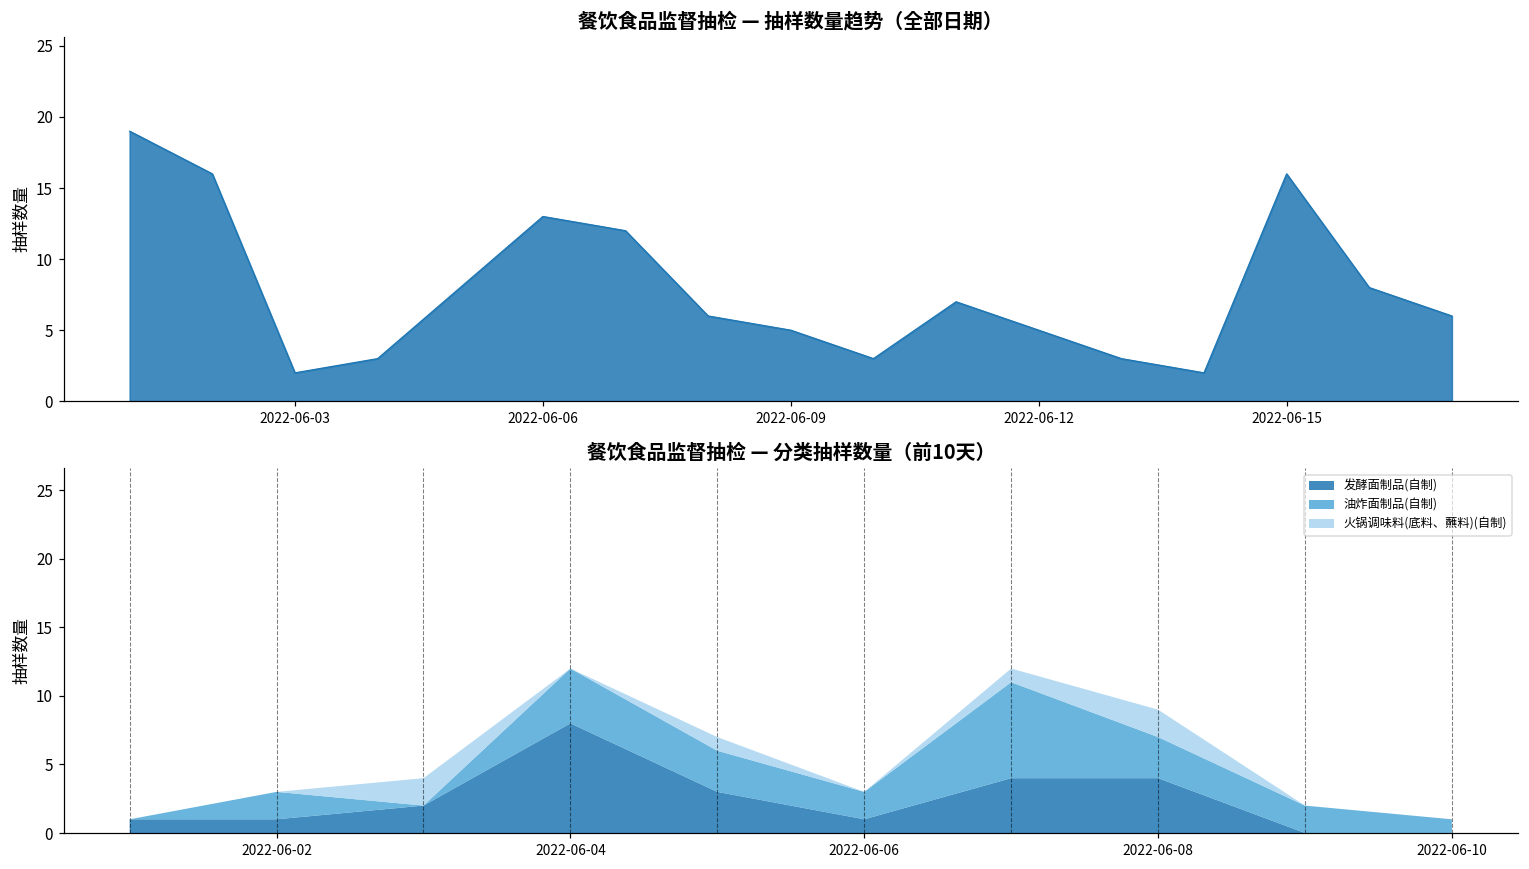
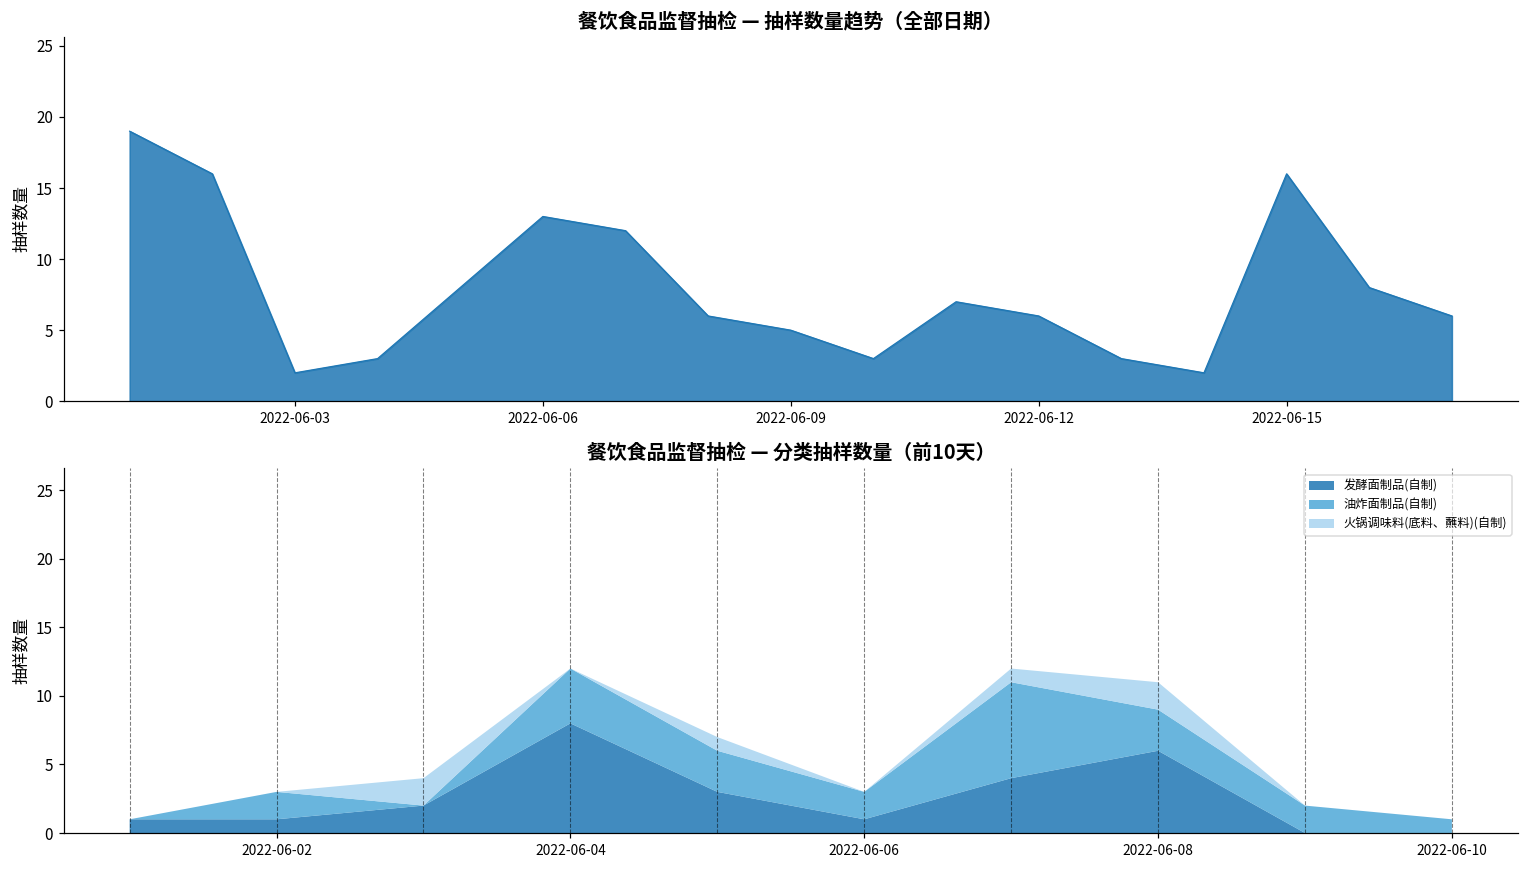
  {
    "餐饮食品监督抽检 — 抽样数量趋势（全部日期）": {
      "2022-06-03": 2,
      "2022-06-06": 13,
      "2022-06-09": 5,
-     "2022-06-12": 5,
+     "2022-06-12": 6,
      "2022-06-15": 16
    },
    "餐饮食品监督抽检 — 分类抽样数量（前10天）": {
      "发酵面制品(自制)": {
        "2022-06-02": 1,
        "2022-06-04": 8,
        "2022-06-06": 1,
-       "2022-06-08": 4,
+       "2022-06-08": 6,
        "2022-06-10": 0
      },
      "油炸面制品(自制)": {
        "2022-06-08": 3
      },
      "火锅调味料(底料、蘸料)(自制)": {
        "2022-06-08": 2
      }
    }
  }
